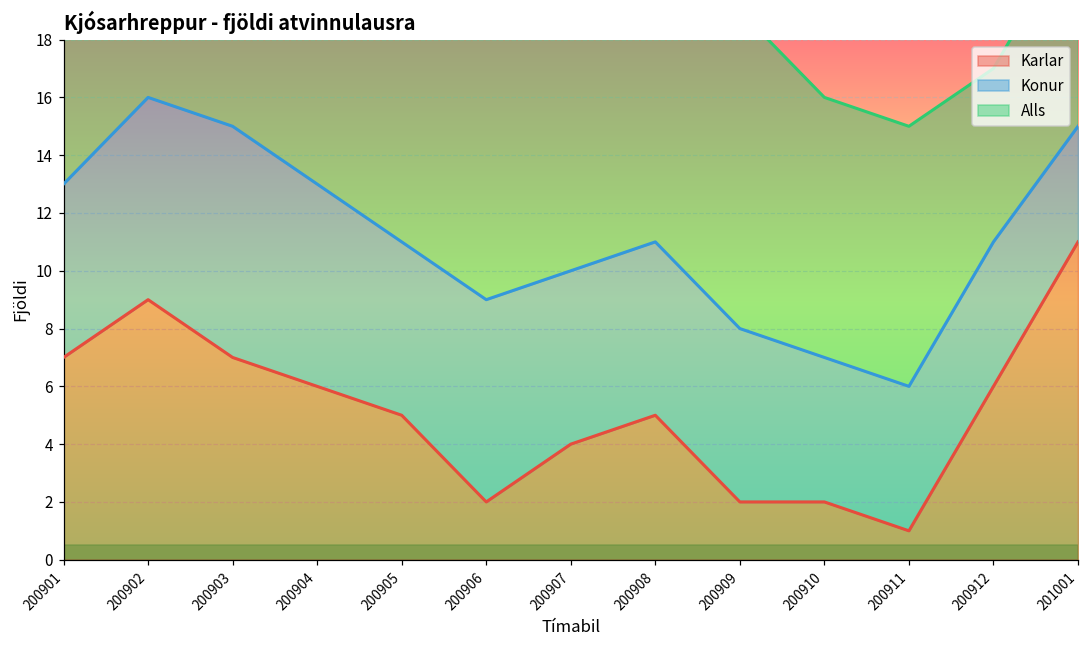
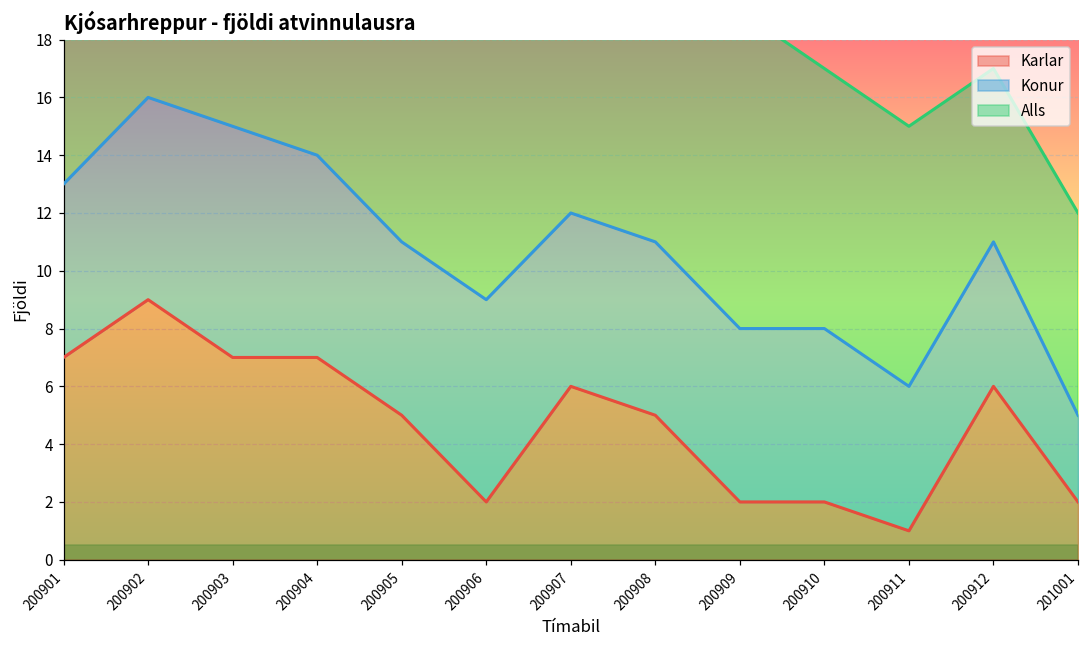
  {
    "Karlar": {
      "200901": 7,
      "200902": 9,
      "200903": 7,
-     "200904": 6,
+     "200904": 7,
      "200905": 5,
      "200906": 2,
-     "200907": 4,
+     "200907": 6,
      "200908": 5,
      "200909": 2,
      "200910": 2,
      "200911": 1,
      "200912": 6,
-     "201001": 11
+     "201001": 2
    },
    "Konur": {
      "200901": 6,
      "200902": 7,
      "200903": 8,
      "200904": 7,
      "200905": 6,
      "200906": 7,
      "200907": 6,
      "200908": 6,
      "200909": 6,
-     "200910": 5,
+     "200910": 6,
      "200911": 5,
      "200912": 5,
-     "201001": 4
+     "201001": 3
    },
    "Alls": {
      "200910": 9,
      "200911": 9
    }
  }
